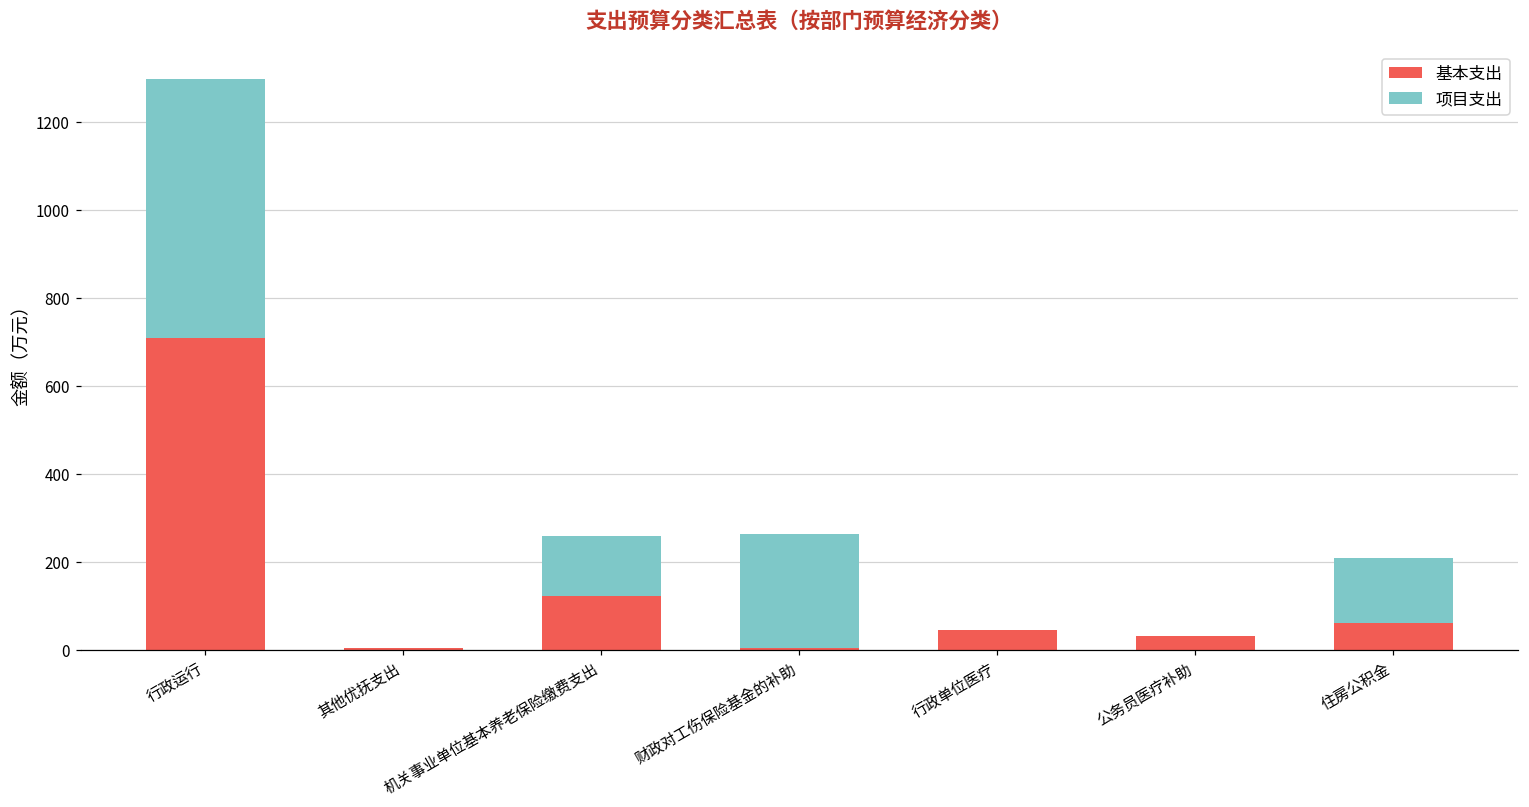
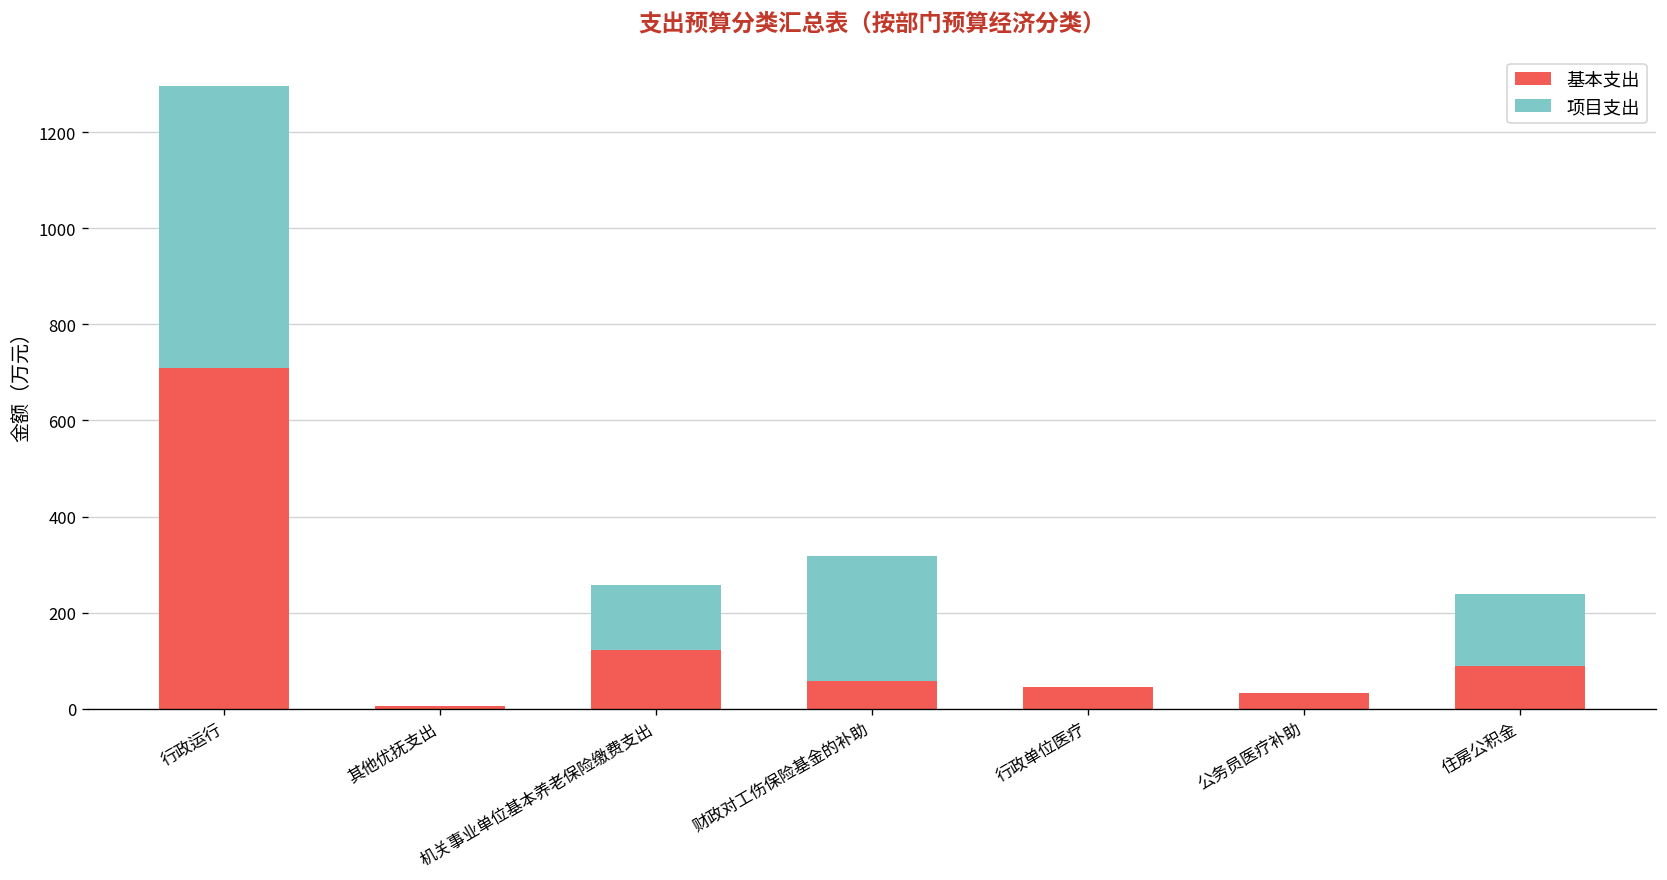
  {
    "基本支出": {
      "行政运行": 710,
      "机关事业单位基本养老保险缴费支出": 120,
-     "财政对工伤保险基金的补助": 0,
+     "财政对工伤保险基金的补助": 60,
      "行政单位医疗": 40,
      "公务员医疗补助": 30,
-     "住房公积金": 60
+     "住房公积金": 90
    },
    "项目支出": {
      "行政运行": 590,
      "其他优抚支出": 0,
      "机关事业单位基本养老保险缴费支出": 140,
      "财政对工伤保险基金的补助": 260,
      "行政单位医疗": 0,
      "公务员医疗补助": 0,
      "住房公积金": 150
    }
  }
